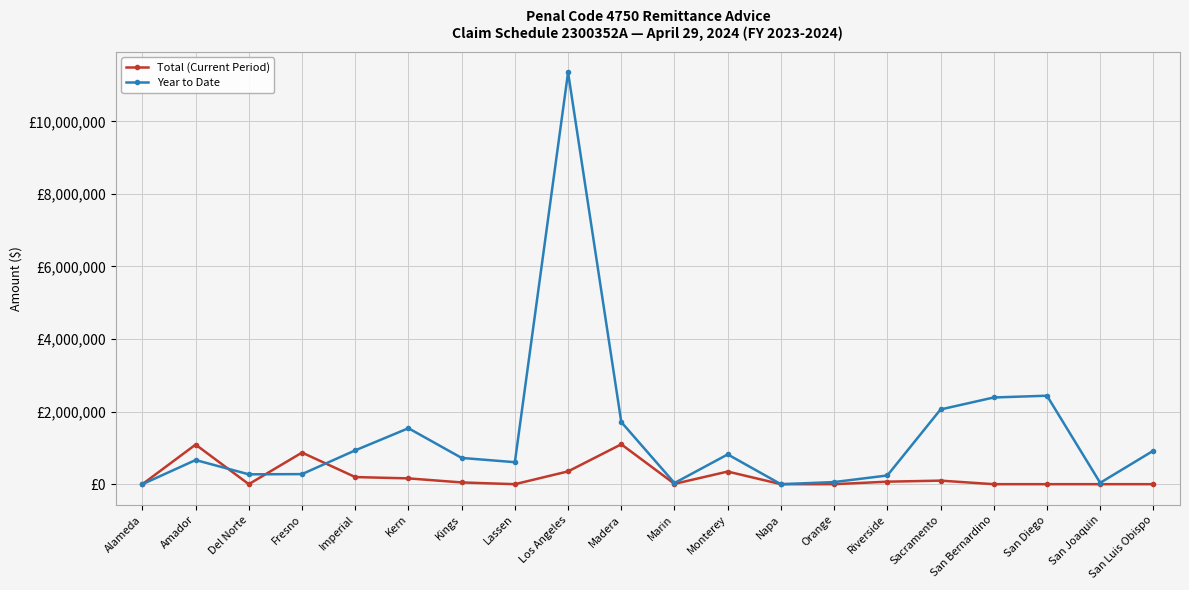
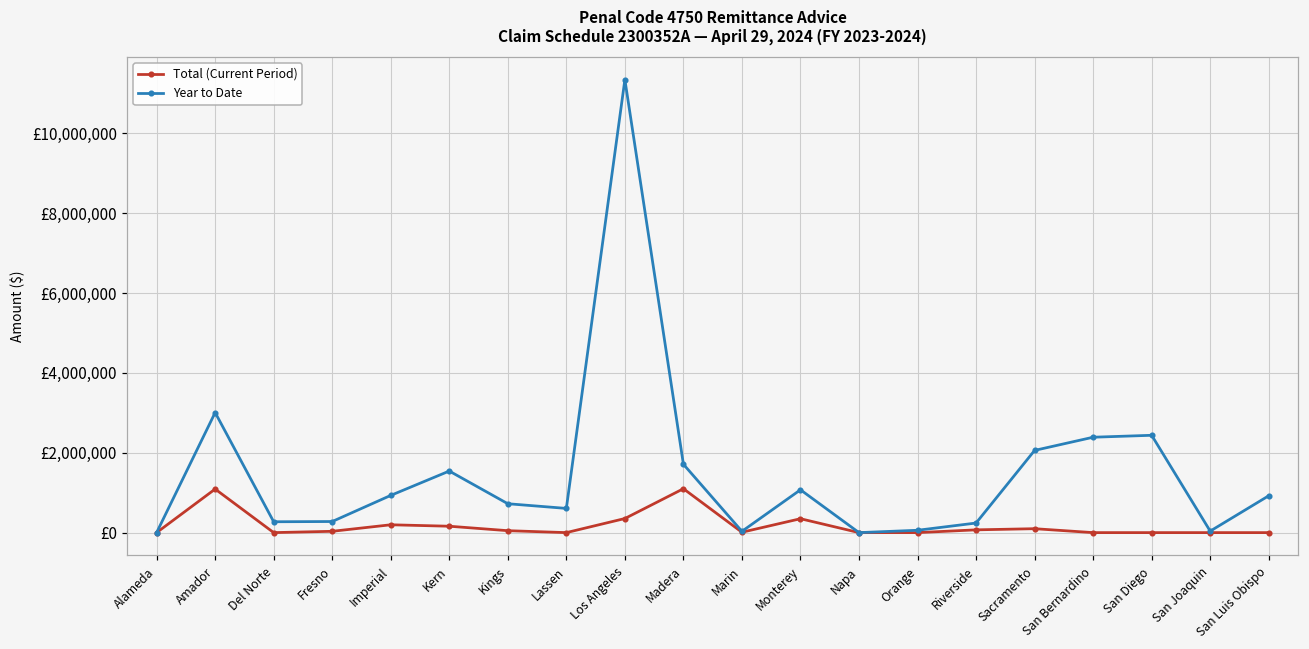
  {
    "Total (Current Period)": {
      "Amador": "£1,100,000",
      "Del Norte": "£0",
-     "Fresno": "£900,000",
+     "Fresno": "£0",
      "Imperial": "£200,000",
      "Kern": "£200,000",
      "Kings": "£0",
      "Lassen": "£0",
      "Los Angeles": "£400,000",
      "Madera": "£1,100,000",
      "Monterey": "£300,000",
      "Riverside": "£100,000",
      "Sacramento": "£100,000",
      "San Bernardino": "£0",
      "San Diego": "£0",
      "San Luis Obispo": "£0"
    },
    "Year to Date": {
-     "Amador": "£700,000",
+     "Amador": "£3,000,000",
      "Del Norte": "£300,000",
      "Fresno": "£300,000",
      "Imperial": "£900,000",
      "Kern": "£1,500,000",
      "Kings": "£700,000",
      "Lassen": "£600,000",
      "Los Angeles": "£11,300,000",
      "Madera": "£1,700,000",
-     "Monterey": "£800,000",
+     "Monterey": "£1,100,000",
      "Riverside": "£200,000",
      "Sacramento": "£2,100,000",
      "San Bernardino": "£2,400,000",
      "San Diego": "£2,400,000",
      "San Luis Obispo": "£900,000"
    }
  }
